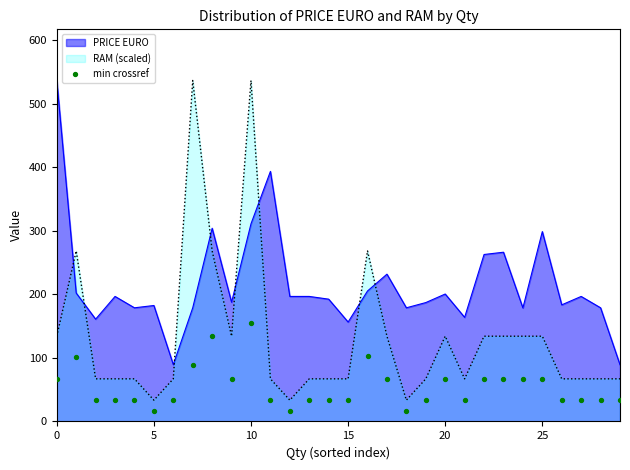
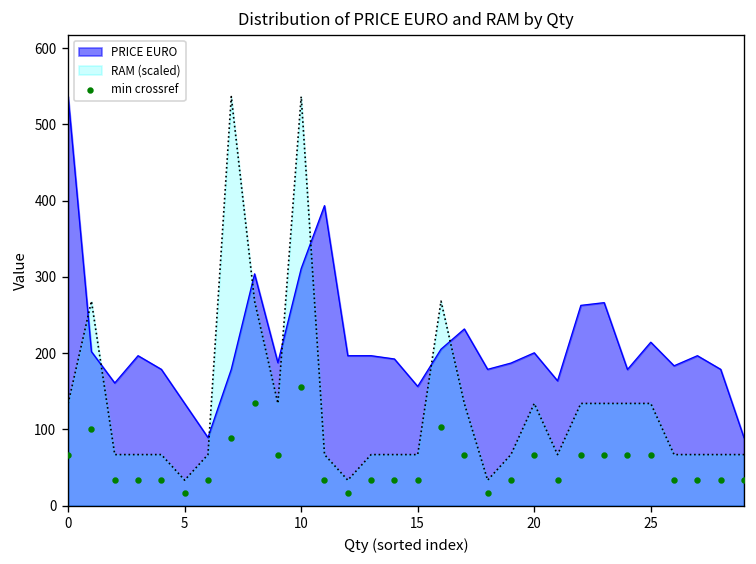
  {
    "PRICE EURO": {
      "0": 540,
-     "5": 180,
+     "5": 130,
      "10": 310,
      "15": 160,
      "20": 200,
-     "25": 300
+     "25": 210
    },
    "RAM (scaled)": {
      "0": 130,
      "5": 30,
      "10": 540,
      "15": 70,
      "20": 130,
      "25": 130
    }
  }
